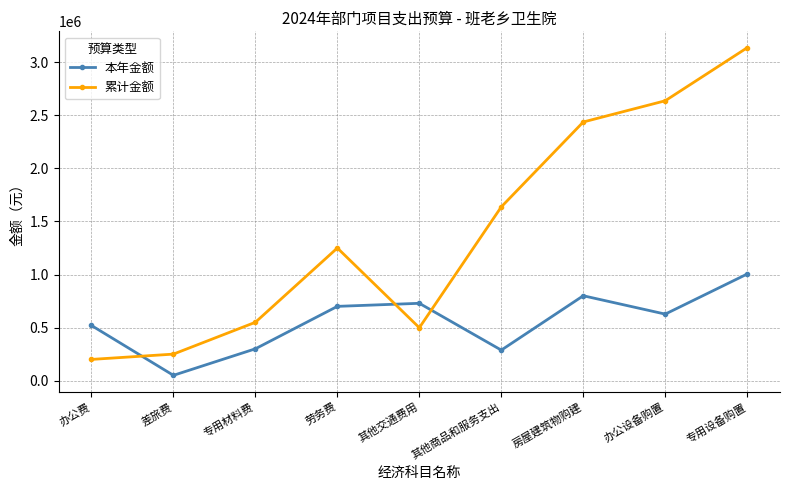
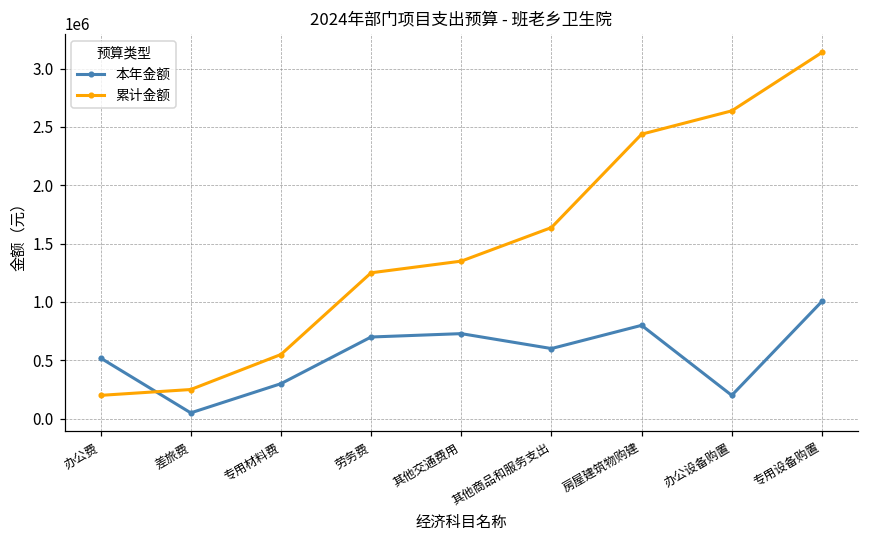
  {
    "本年金额": {
      "办公费": 520000,
      "差旅费": 50000,
      "专用材料费": 300000,
      "劳务费": 700000,
      "其他交通费用": 730000,
-     "其他商品和服务支出": 290000,
+     "其他商品和服务支出": 600000,
      "房屋建筑物购建": 800000,
-     "办公设备购置": 630000,
+     "办公设备购置": 200000,
      "专用设备购置": 1000000
    },
    "累计金额": {
      "办公费": 200000,
      "差旅费": 250000,
      "专用材料费": 550000,
      "劳务费": 1250000,
-     "其他交通费用": 500000,
+     "其他交通费用": 1350000,
      "其他商品和服务支出": 1640000,
      "房屋建筑物购建": 2440000,
      "办公设备购置": 2640000,
      "专用设备购置": 3140000
    }
  }
